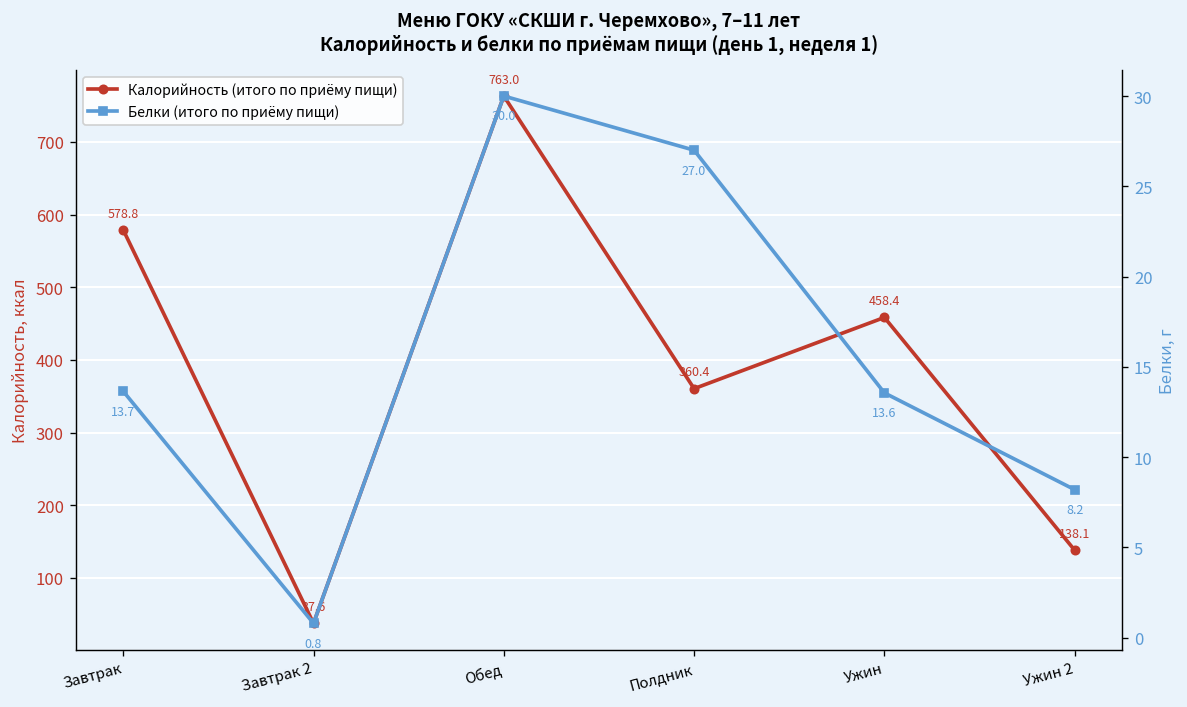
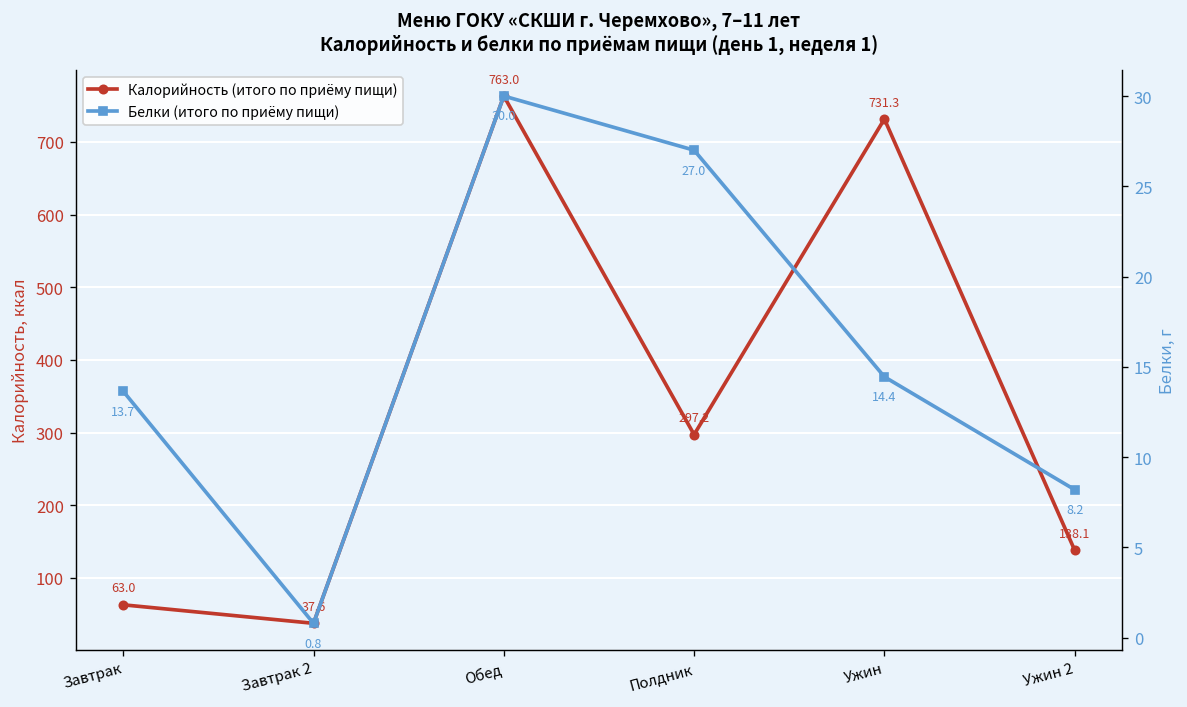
  {
    "Калорийность (итого по приёму пищи)": {
-     "Завтрак": 578.8,
+     "Завтрак": 63.0,
      "Завтрак 2": 37.6,
      "Обед": 763.0,
-     "Полдник": 360.4,
-     "Ужин": 458.4,
+     "Полдник": 297.2,
+     "Ужин": 731.3,
      "Ужин 2": 138.1
    },
    "Белки (итого по приёму пищи)": {
      "Завтрак": 13.7,
      "Завтрак 2": 0.8,
      "Обед": 30.0,
      "Полдник": 27.0,
-     "Ужин": 13.6,
+     "Ужин": 14.4,
      "Ужин 2": 8.2
    }
  }
